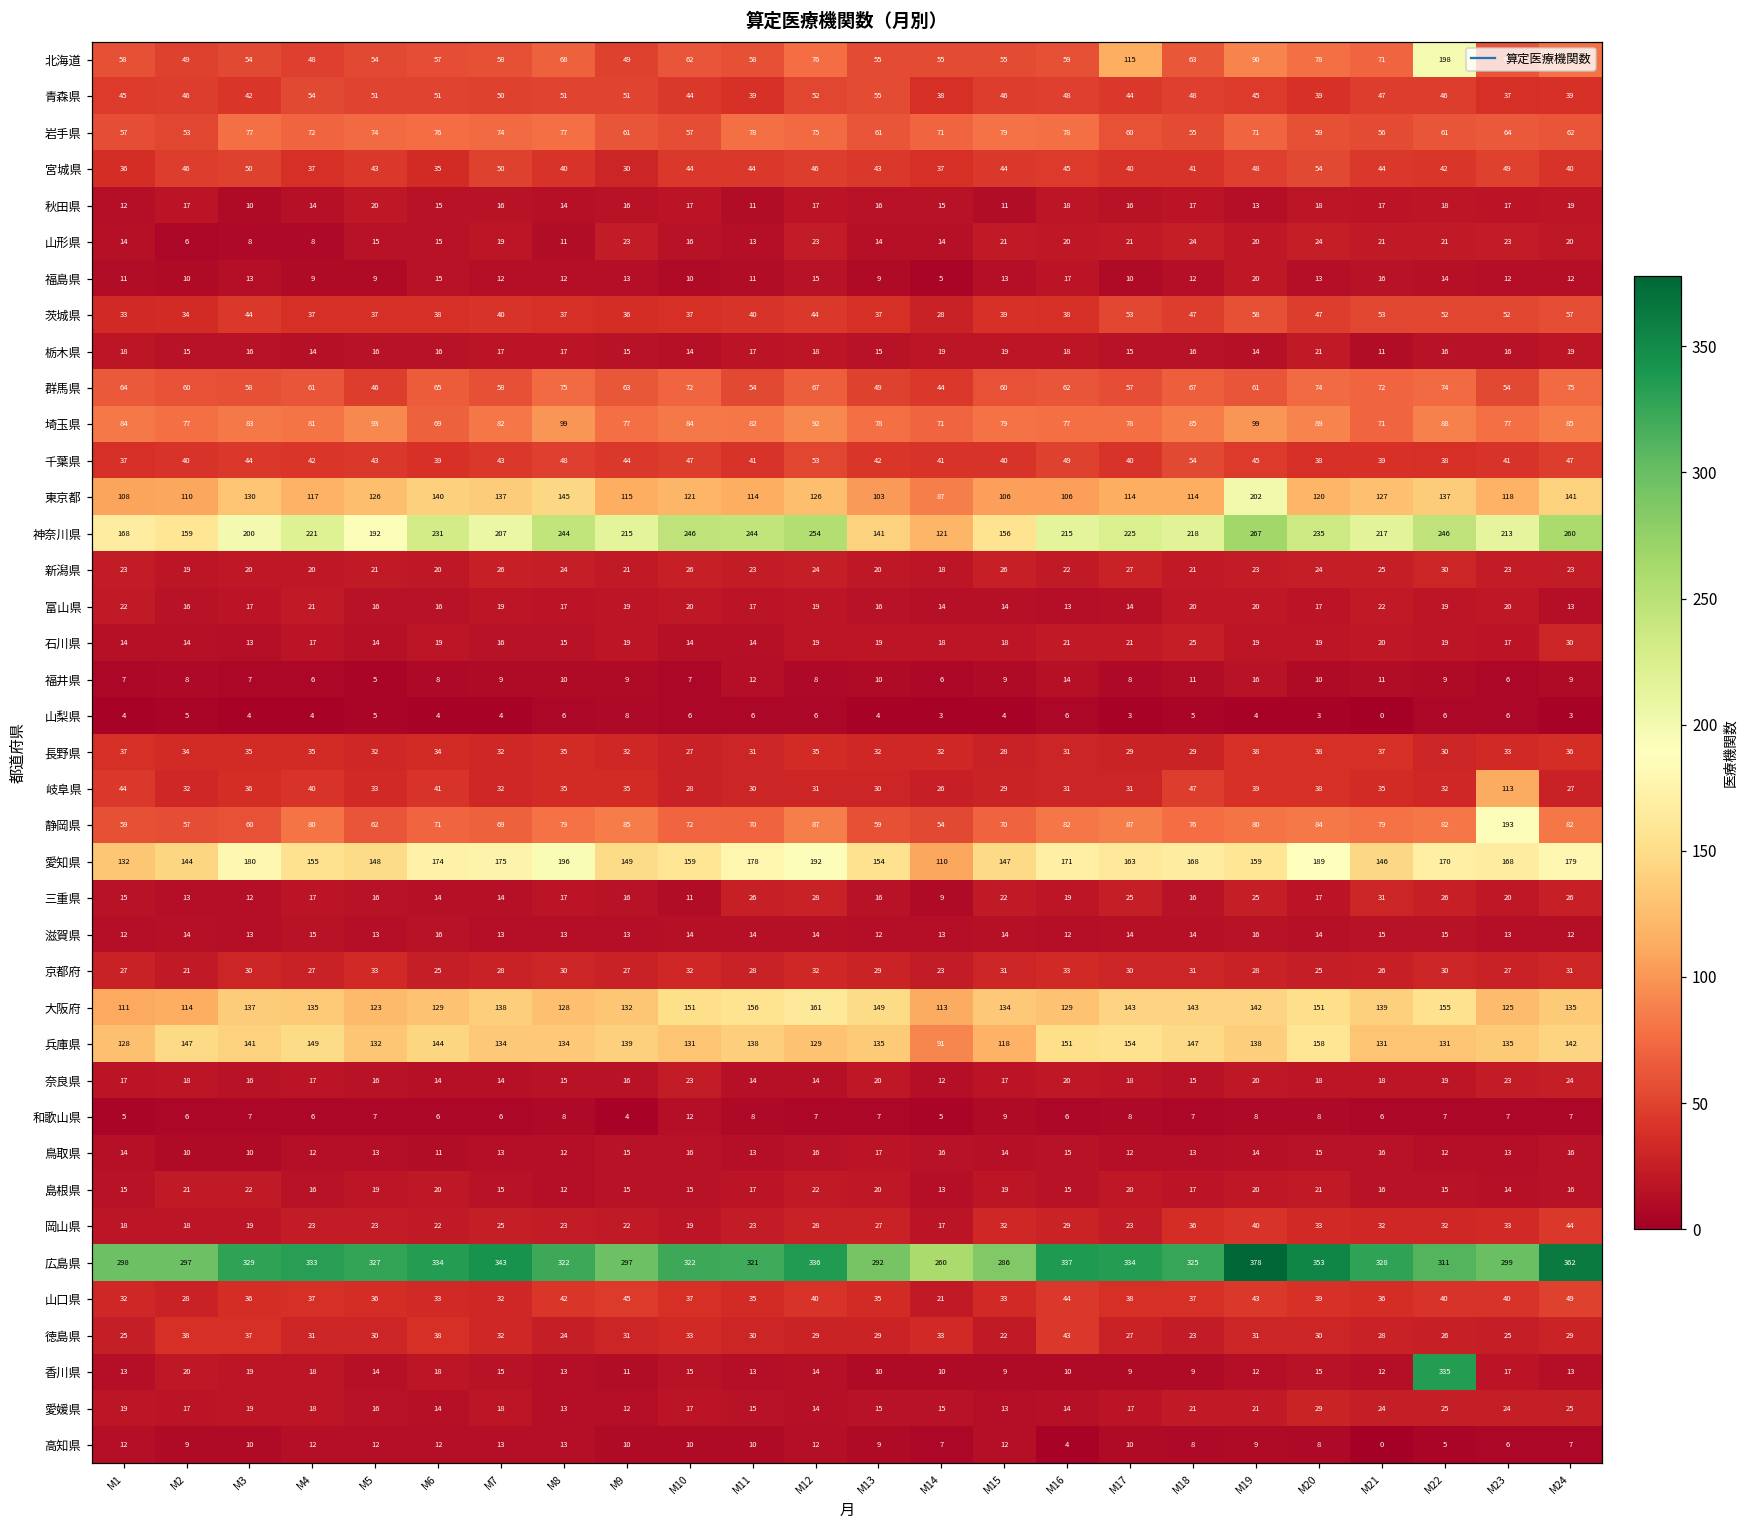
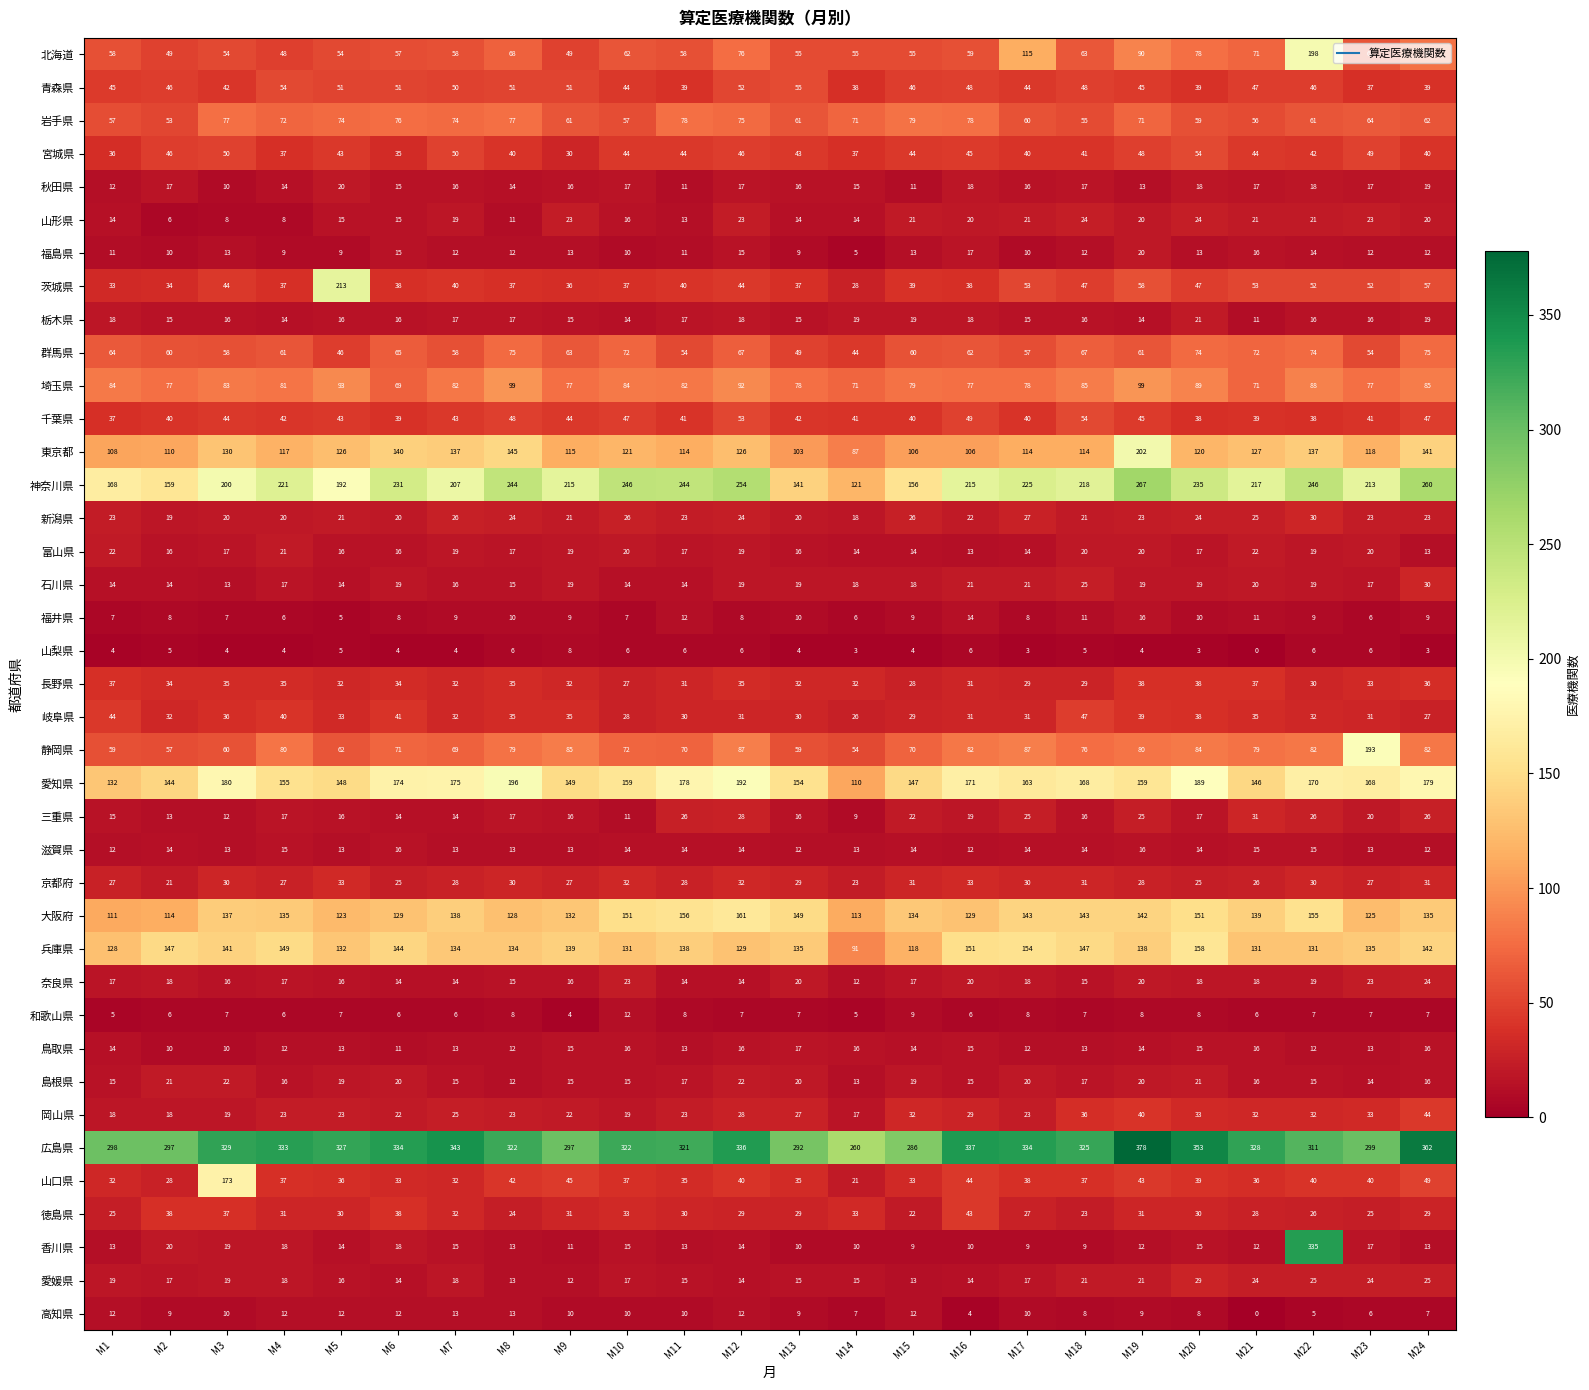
  {
    "茨城県": {
      "M1": 33,
      "M2": 34,
      "M3": 44,
      "M4": 37,
-     "M5": 37,
+     "M5": 213,
      "M6": 38,
      "M7": 40,
      "M8": 37,
      "M9": 36,
      "M10": 37,
      "M11": 40,
      "M12": 44,
      "M13": 37,
      "M14": 28,
      "M15": 39,
      "M16": 38,
      "M17": 53,
      "M18": 47,
      "M19": 58,
      "M20": 47,
      "M21": 53,
      "M22": 52,
      "M23": 52,
      "M24": 57
    },
    "岐阜県": {
      "M1": 44,
      "M2": 32,
      "M3": 36,
      "M4": 40,
      "M5": 33,
      "M6": 41,
      "M7": 32,
      "M8": 35,
      "M9": 35,
      "M10": 28,
      "M11": 30,
      "M12": 31,
      "M13": 30,
      "M14": 26,
      "M15": 29,
      "M16": 31,
      "M17": 31,
      "M18": 47,
      "M19": 39,
      "M20": 38,
      "M21": 35,
      "M22": 32,
-     "M23": 113,
+     "M23": 31,
      "M24": 27
    },
    "山口県": {
      "M1": 32,
      "M2": 28,
-     "M3": 36,
+     "M3": 173,
      "M4": 37,
      "M5": 36,
      "M6": 33,
      "M7": 32,
      "M8": 42,
      "M9": 45,
      "M10": 37,
      "M11": 35,
      "M12": 40,
      "M13": 35,
      "M14": 21,
      "M15": 33,
      "M16": 44,
      "M17": 38,
      "M18": 37,
      "M19": 43,
      "M20": 39,
      "M21": 36,
      "M22": 40,
      "M23": 40,
      "M24": 49
    }
  }
